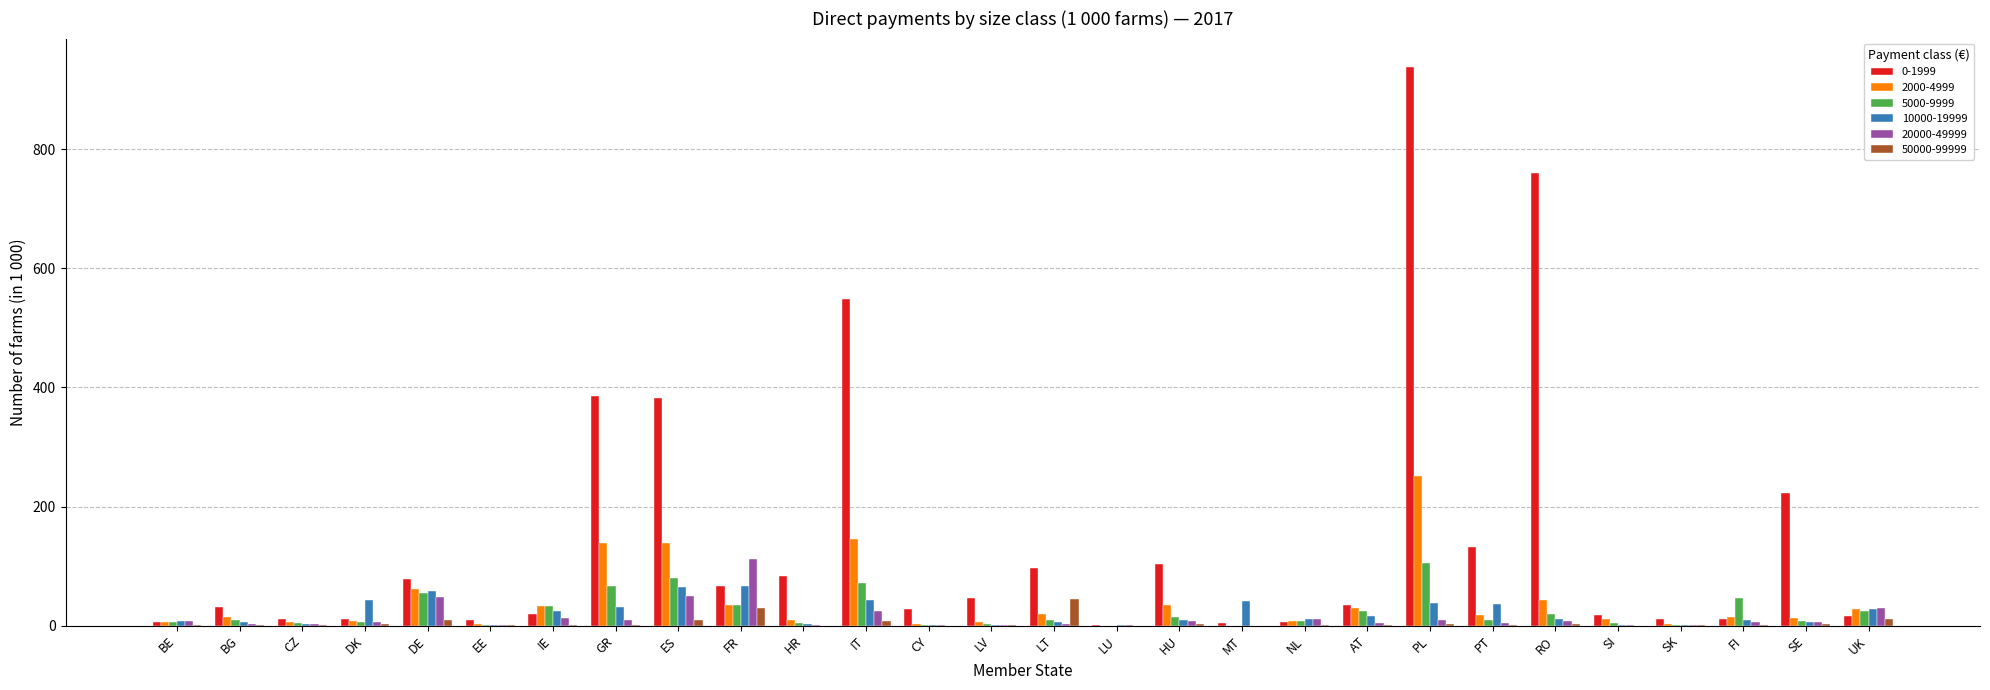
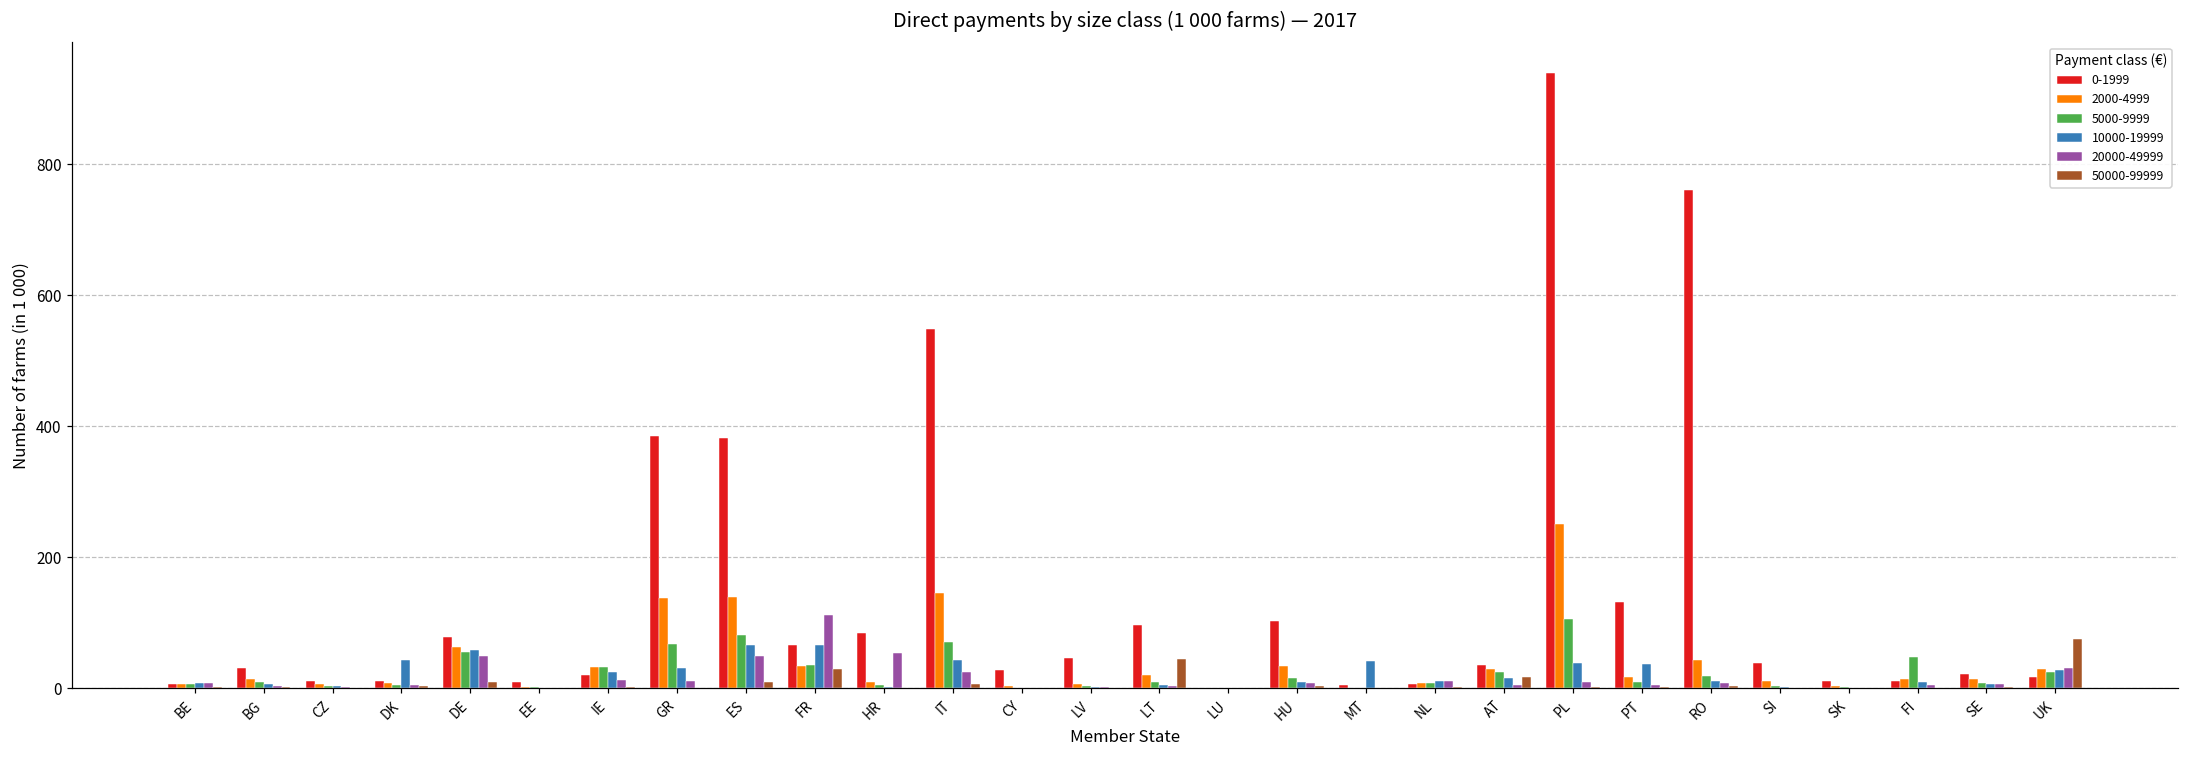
  {
    "0-1999": {
      "BE": 10,
      "BG": 30,
      "CZ": 10,
      "DK": 10,
      "DE": 80,
      "EE": 10,
      "IE": 20,
      "GR": 390,
      "ES": 380,
      "FR": 70,
      "HR": 80,
      "IT": 550,
      "CY": 30,
      "LV": 50,
      "LT": 100,
      "HU": 100,
      "MT": 0,
      "NL": 10,
      "AT": 30,
      "PL": 940,
      "PT": 130,
      "RO": 760,
-     "SI": 20,
+     "SI": 40,
      "SK": 10,
      "FI": 10,
-     "SE": 220,
+     "SE": 20,
      "UK": 20
    },
    "2000-4999": {
      "BE": 10,
      "BG": 10,
      "CZ": 10,
      "DK": 10,
      "DE": 60,
      "IE": 30,
      "GR": 140,
      "ES": 140,
      "FR": 30,
      "HR": 10,
      "IT": 140,
      "LV": 10,
      "LT": 20,
      "HU": 30,
      "NL": 10,
      "AT": 30,
      "PL": 250,
      "PT": 20,
      "RO": 40,
      "SI": 10,
      "FI": 10,
      "SE": 10,
      "UK": 30
    },
    "5000-9999": {
      "BE": 10,
      "BG": 10,
      "DK": 10,
      "DE": 50,
      "IE": 30,
      "GR": 70,
      "ES": 80,
      "FR": 40,
      "HR": 0,
      "IT": 70,
      "LT": 10,
      "HU": 20,
      "NL": 10,
      "AT": 20,
      "PL": 110,
      "PT": 10,
      "RO": 20,
      "FI": 50,
      "SE": 10,
      "UK": 30
    },
    "10000-19999": {
      "BE": 10,
      "BG": 10,
      "DK": 40,
      "DE": 60,
      "IE": 20,
      "GR": 30,
      "ES": 70,
      "FR": 70,
      "IT": 40,
      "LT": 10,
      "HU": 10,
      "MT": 40,
      "NL": 10,
      "AT": 20,
      "PL": 40,
      "PT": 40,
      "RO": 10,
      "FI": 10,
      "SE": 10,
      "UK": 30
    },
    "20000-49999": {
      "BE": 10,
      "DK": 10,
      "DE": 50,
      "IE": 10,
      "GR": 10,
      "ES": 50,
      "FR": 110,
-     "HR": 0,
+     "HR": 50,
      "IT": 20,
      "HU": 10,
      "NL": 10,
      "AT": 10,
      "PL": 10,
      "PT": 0,
      "RO": 10,
      "FI": 10,
      "SE": 10,
      "UK": 30
    },
    "50000-99999": {
      "DE": 10,
      "ES": 10,
      "FR": 30,
      "IT": 10,
      "LT": 40,
-     "AT": 0,
-     "UK": 10
+     "AT": 20,
+     "UK": 80
    }
  }
